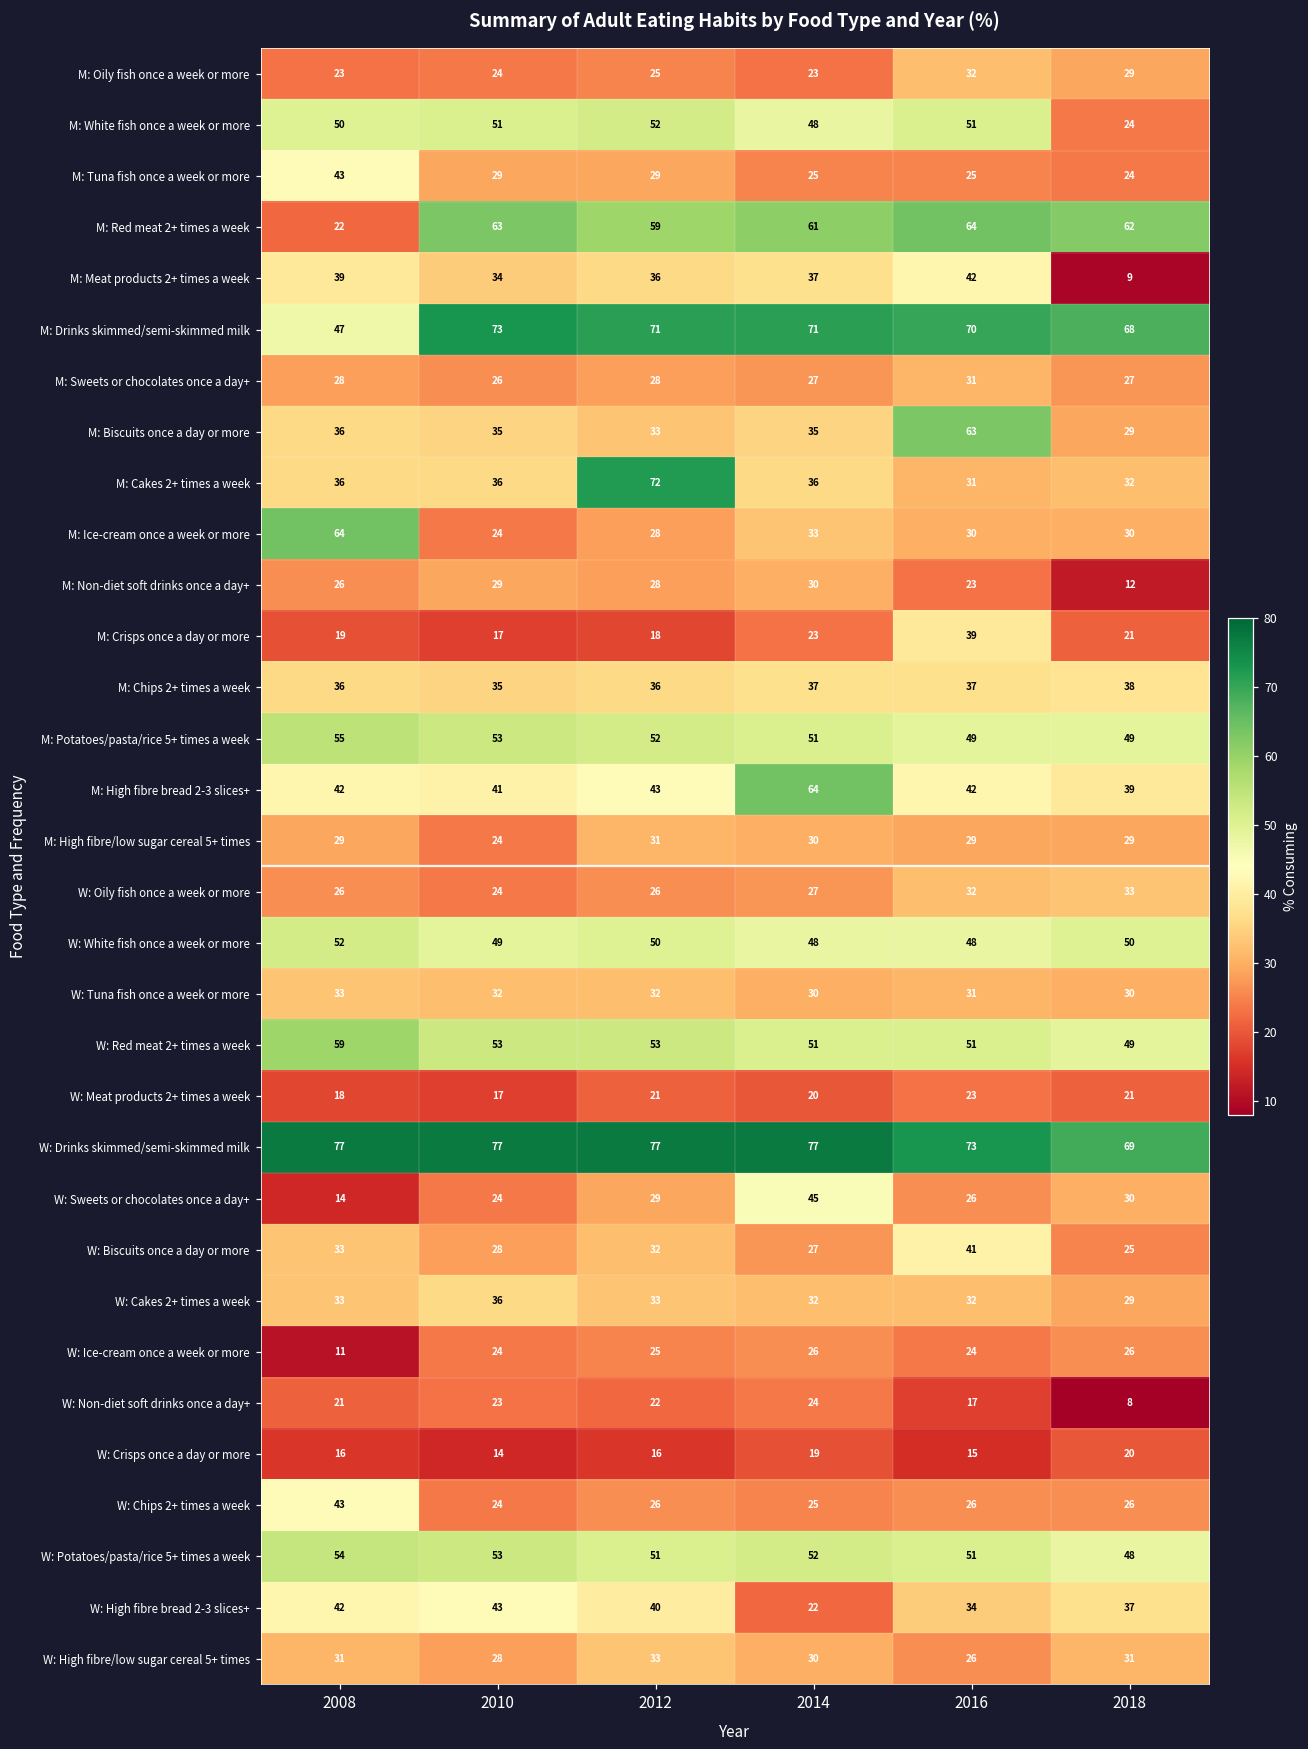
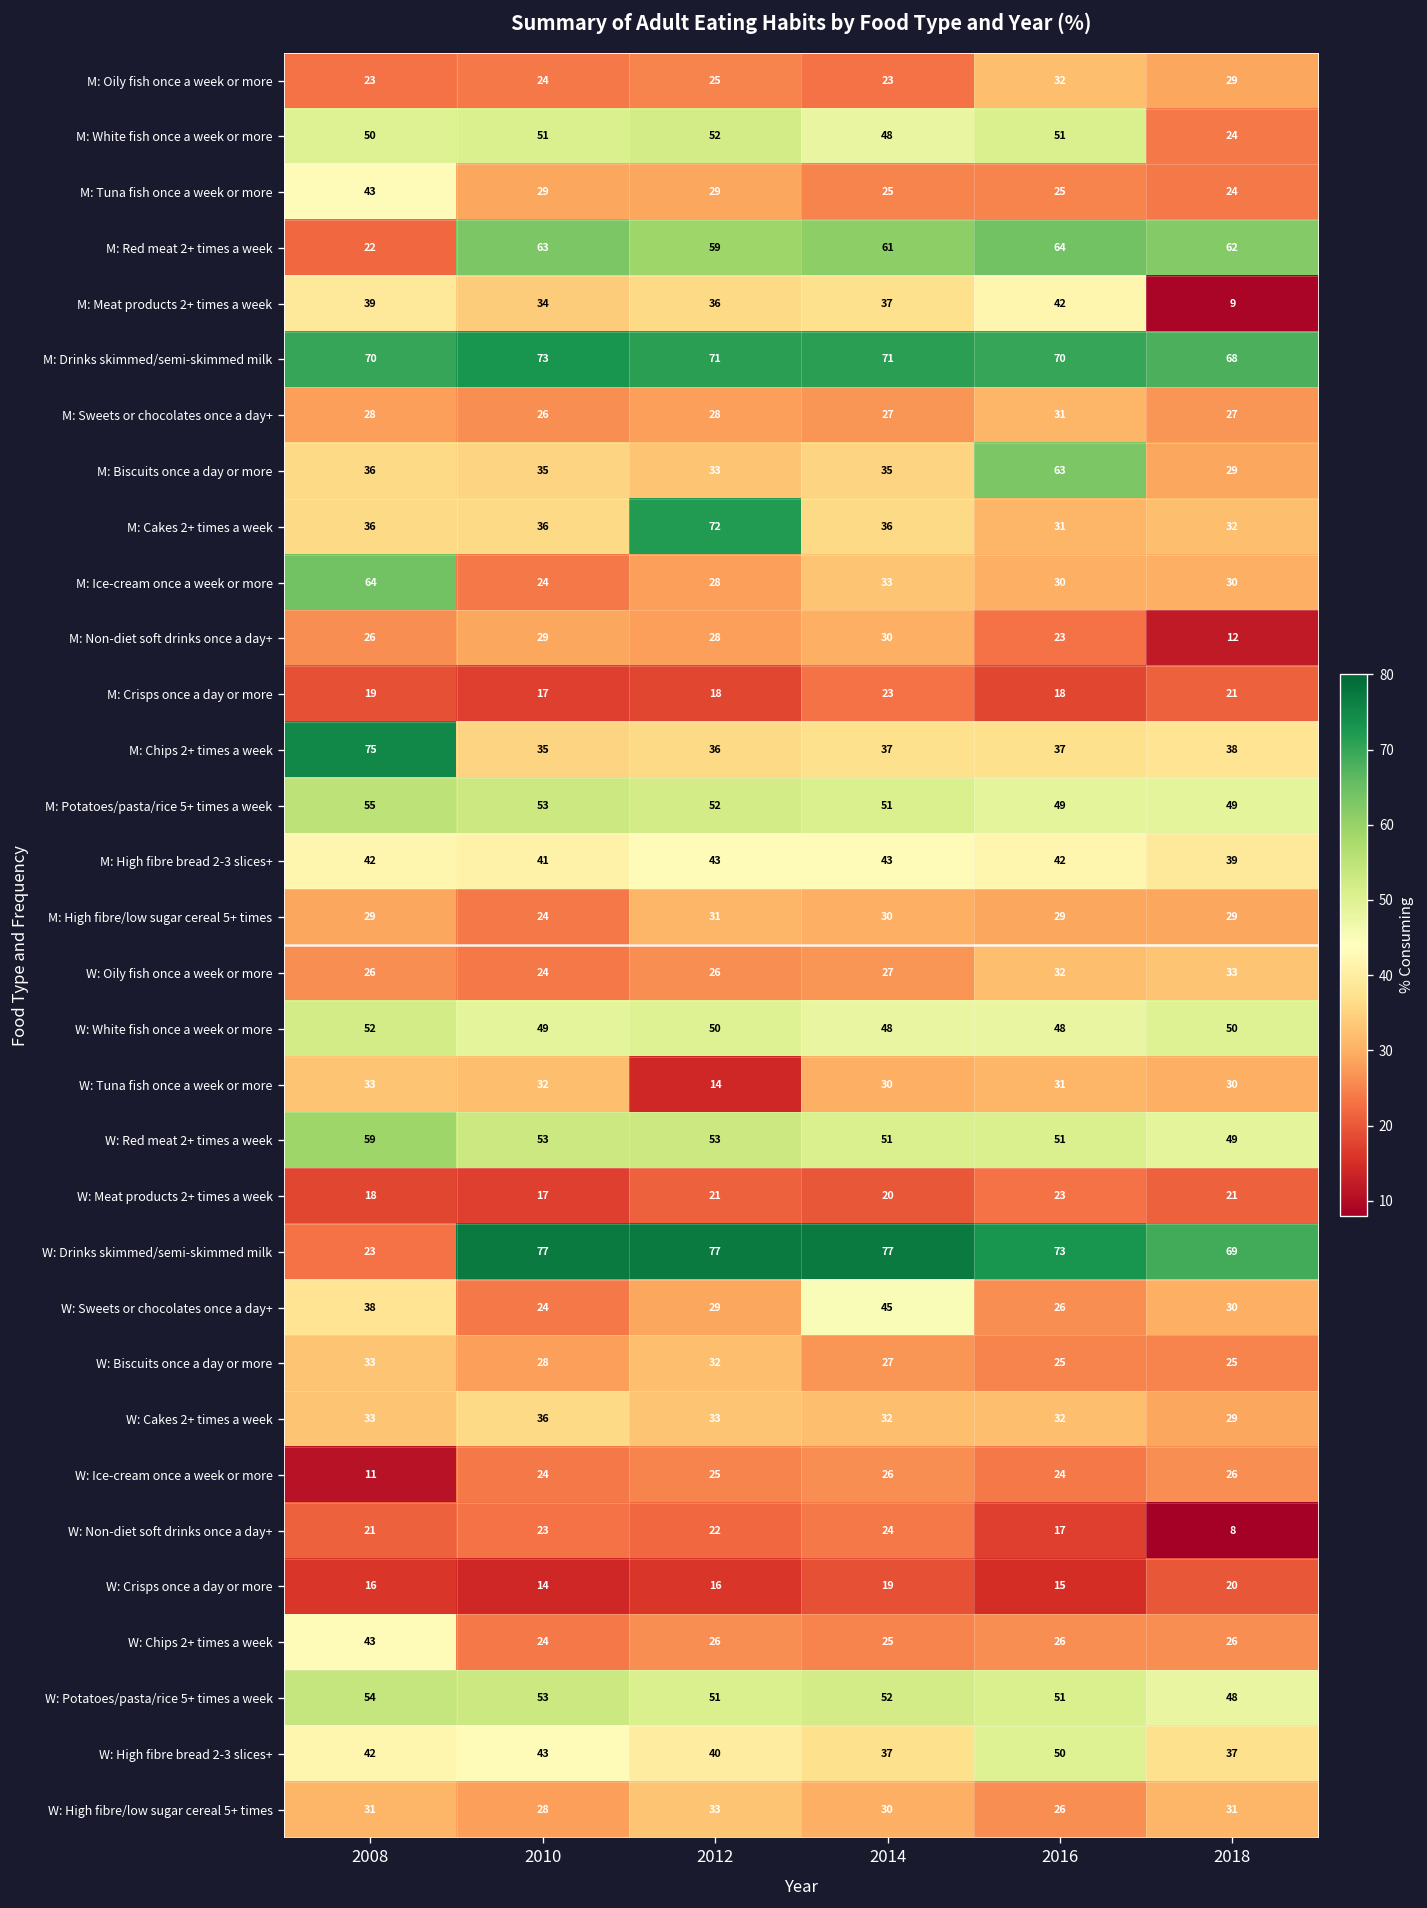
  {
    "M: Oily fish once a week or more": {
      "2008": 23,
      "2010": 24,
      "2012": 25,
      "2014": 23,
      "2016": 32,
      "2018": 29
    },
    "M: White fish once a week or more": {
      "2008": 50,
      "2010": 51,
      "2012": 52,
      "2014": 48,
      "2016": 51,
      "2018": 24
    },
    "M: Tuna fish once a week or more": {
      "2008": 43,
      "2010": 29,
      "2012": 29,
      "2014": 25,
      "2016": 25,
      "2018": 24
    },
    "M: Red meat 2+ times a week": {
      "2008": 22,
      "2010": 63,
      "2012": 59,
      "2014": 61,
      "2016": 64,
      "2018": 62
    },
    "M: Meat products 2+ times a week": {
      "2008": 39,
      "2010": 34,
      "2012": 36,
      "2014": 37,
      "2016": 42,
      "2018": 9
    },
    "M: Drinks skimmed/semi-skimmed milk": {
-     "2008": 47,
+     "2008": 70,
      "2010": 73,
      "2012": 71,
      "2014": 71,
      "2016": 70,
      "2018": 68
    },
    "M: Sweets or chocolates once a day+": {
      "2008": 28,
      "2010": 26,
      "2012": 28,
      "2014": 27,
      "2016": 31,
      "2018": 27
    },
    "M: Biscuits once a day or more": {
      "2008": 36,
      "2010": 35,
      "2012": 33,
      "2014": 35,
      "2016": 63,
      "2018": 29
    },
    "M: Cakes 2+ times a week": {
      "2008": 36,
      "2010": 36,
      "2012": 72,
      "2014": 36,
      "2016": 31,
      "2018": 32
    },
    "M: Ice-cream once a week or more": {
      "2008": 64,
      "2010": 24,
      "2012": 28,
      "2014": 33,
      "2016": 30,
      "2018": 30
    },
    "M: Non-diet soft drinks once a day+": {
      "2008": 26,
      "2010": 29,
      "2012": 28,
      "2014": 30,
      "2016": 23,
      "2018": 12
    },
    "M: Crisps once a day or more": {
      "2008": 19,
      "2010": 17,
      "2012": 18,
      "2014": 23,
-     "2016": 39,
+     "2016": 18,
      "2018": 21
    },
    "M: Chips 2+ times a week": {
-     "2008": 36,
+     "2008": 75,
      "2010": 35,
      "2012": 36,
      "2014": 37,
      "2016": 37,
      "2018": 38
    },
    "M: Potatoes/pasta/rice 5+ times a week": {
      "2008": 55,
      "2010": 53,
      "2012": 52,
      "2014": 51,
      "2016": 49,
      "2018": 49
    },
    "M: High fibre bread 2-3 slices+": {
      "2008": 42,
      "2010": 41,
      "2012": 43,
-     "2014": 64,
+     "2014": 43,
      "2016": 42,
      "2018": 39
    },
    "M: High fibre/low sugar cereal 5+ times": {
      "2008": 29,
      "2010": 24,
      "2012": 31,
      "2014": 30,
      "2016": 29,
      "2018": 29
    },
    "W: Oily fish once a week or more": {
      "2008": 26,
      "2010": 24,
      "2012": 26,
      "2014": 27,
      "2016": 32,
      "2018": 33
    },
    "W: White fish once a week or more": {
      "2008": 52,
      "2010": 49,
      "2012": 50,
      "2014": 48,
      "2016": 48,
      "2018": 50
    },
    "W: Tuna fish once a week or more": {
      "2008": 33,
      "2010": 32,
-     "2012": 32,
+     "2012": 14,
      "2014": 30,
      "2016": 31,
      "2018": 30
    },
    "W: Red meat 2+ times a week": {
      "2008": 59,
      "2010": 53,
      "2012": 53,
      "2014": 51,
      "2016": 51,
      "2018": 49
    },
    "W: Meat products 2+ times a week": {
      "2008": 18,
      "2010": 17,
      "2012": 21,
      "2014": 20,
      "2016": 23,
      "2018": 21
    },
    "W: Drinks skimmed/semi-skimmed milk": {
-     "2008": 77,
+     "2008": 23,
      "2010": 77,
      "2012": 77,
      "2014": 77,
      "2016": 73,
      "2018": 69
    },
    "W: Sweets or chocolates once a day+": {
-     "2008": 14,
+     "2008": 38,
      "2010": 24,
      "2012": 29,
      "2014": 45,
      "2016": 26,
      "2018": 30
    },
    "W: Biscuits once a day or more": {
      "2008": 33,
      "2010": 28,
      "2012": 32,
      "2014": 27,
-     "2016": 41,
+     "2016": 25,
      "2018": 25
    },
    "W: Cakes 2+ times a week": {
      "2008": 33,
      "2010": 36,
      "2012": 33,
      "2014": 32,
      "2016": 32,
      "2018": 29
    },
    "W: Ice-cream once a week or more": {
      "2008": 11,
      "2010": 24,
      "2012": 25,
      "2014": 26,
      "2016": 24,
      "2018": 26
    },
    "W: Non-diet soft drinks once a day+": {
      "2008": 21,
      "2010": 23,
      "2012": 22,
      "2014": 24,
      "2016": 17,
      "2018": 8
    },
    "W: Crisps once a day or more": {
      "2008": 16,
      "2010": 14,
      "2012": 16,
      "2014": 19,
      "2016": 15,
      "2018": 20
    },
    "W: Chips 2+ times a week": {
      "2008": 43,
      "2010": 24,
      "2012": 26,
      "2014": 25,
      "2016": 26,
      "2018": 26
    },
    "W: Potatoes/pasta/rice 5+ times a week": {
      "2008": 54,
      "2010": 53,
      "2012": 51,
      "2014": 52,
      "2016": 51,
      "2018": 48
    },
    "W: High fibre bread 2-3 slices+": {
      "2008": 42,
      "2010": 43,
      "2012": 40,
-     "2014": 22,
-     "2016": 34,
+     "2014": 37,
+     "2016": 50,
      "2018": 37
    },
    "W: High fibre/low sugar cereal 5+ times": {
      "2008": 31,
      "2010": 28,
      "2012": 33,
      "2014": 30,
      "2016": 26,
      "2018": 31
    }
  }
